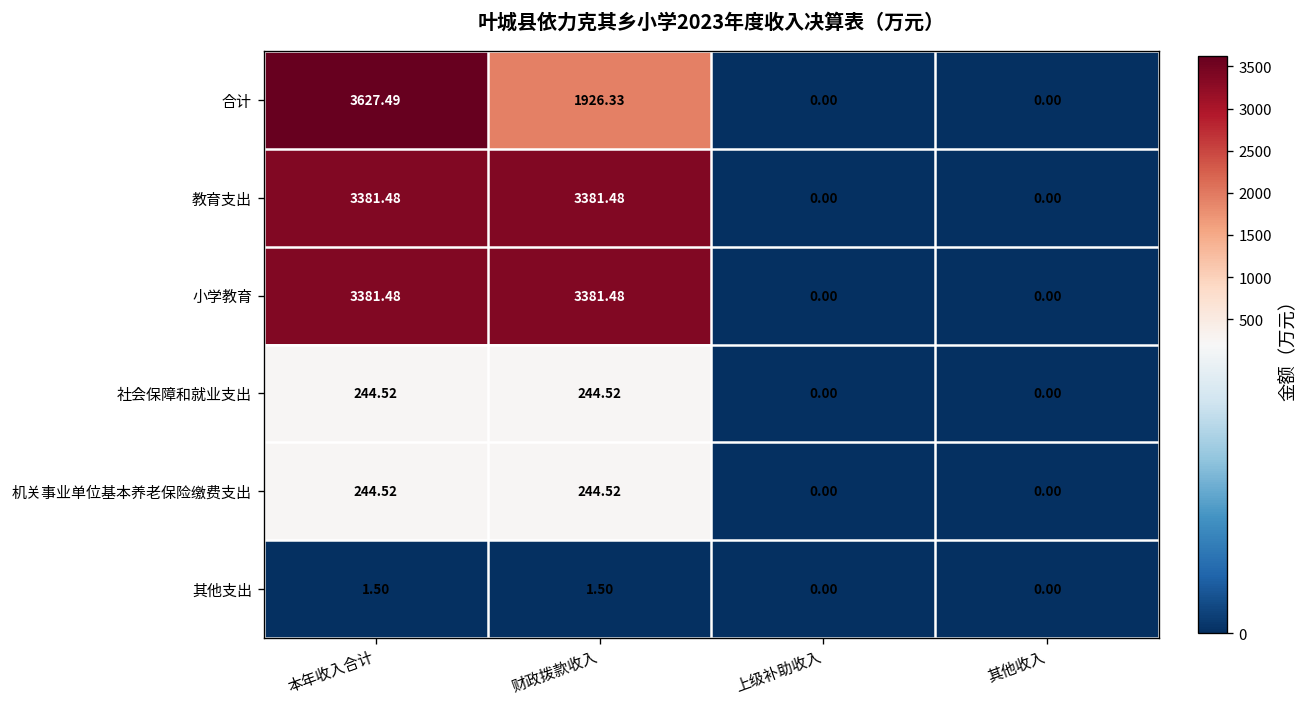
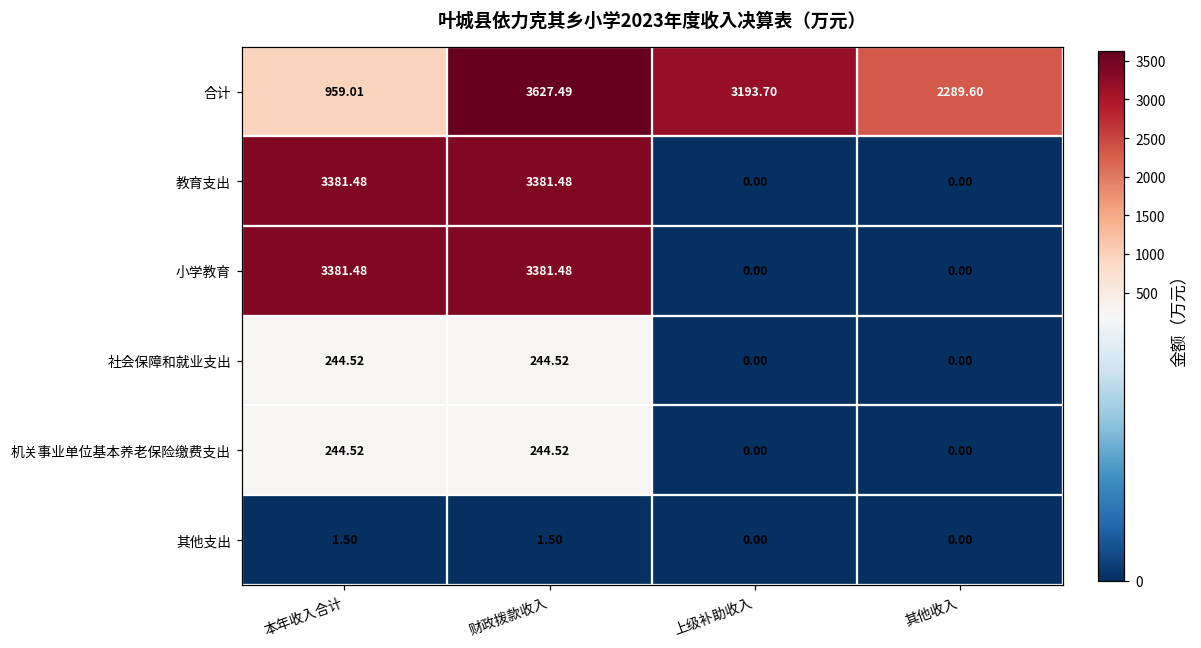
  {
    "合计": {
-     "本年收入合计": 3627.49,
-     "财政拨款收入": 1926.33,
-     "上级补助收入": 0.00,
-     "其他收入": 0.00
+     "本年收入合计": 959.01,
+     "财政拨款收入": 3627.49,
+     "上级补助收入": 3193.70,
+     "其他收入": 2289.60
    },
    "教育支出": {
      "本年收入合计": 3381.48,
      "财政拨款收入": 3381.48,
      "上级补助收入": 0.00,
      "其他收入": 0.00
    },
    "小学教育": {
      "本年收入合计": 3381.48,
      "财政拨款收入": 3381.48,
      "上级补助收入": 0.00,
      "其他收入": 0.00
    },
    "社会保障和就业支出": {
      "本年收入合计": 244.52,
      "财政拨款收入": 244.52,
      "上级补助收入": 0.00,
      "其他收入": 0.00
    },
    "机关事业单位基本养老保险缴费支出": {
      "本年收入合计": 244.52,
      "财政拨款收入": 244.52,
      "上级补助收入": 0.00,
      "其他收入": 0.00
    },
    "其他支出": {
      "本年收入合计": 1.50,
      "财政拨款收入": 1.50,
      "上级补助收入": 0.00,
      "其他收入": 0.00
    }
  }
